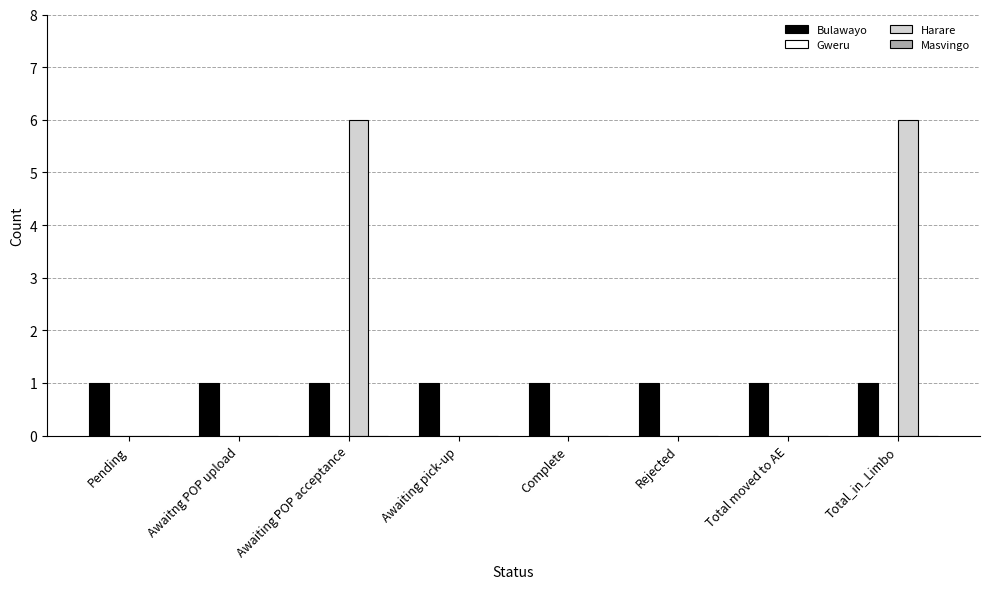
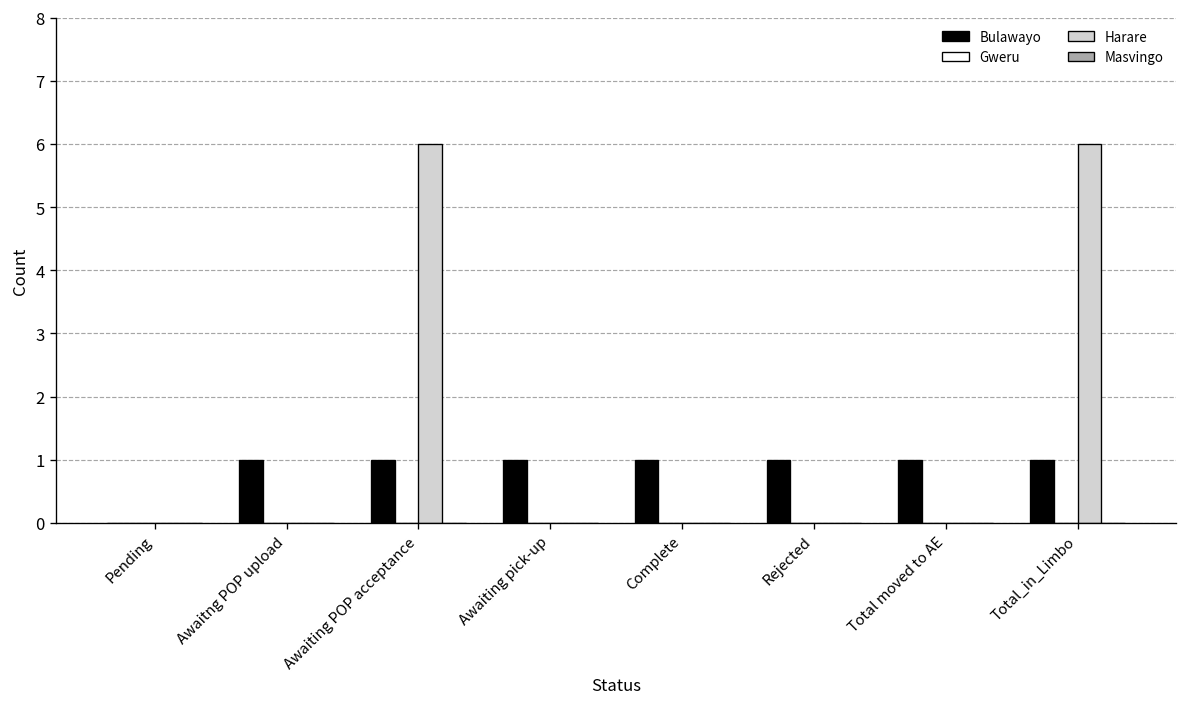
  {
    "Bulawayo": {
-     "Pending": 1,
+     "Pending": 0,
      "Awaitng POP upload": 1,
      "Awaiting POP acceptance": 1,
      "Awaiting pick-up": 1,
      "Complete": 1,
      "Rejected": 1,
      "Total moved to AE": 1,
      "Total_in_Limbo": 1
    },
    "Gweru": {
      "Pending": 0,
      "Awaitng POP upload": 0,
      "Awaiting POP acceptance": 0,
      "Awaiting pick-up": 0,
      "Complete": 0,
      "Rejected": 0,
      "Total moved to AE": 0,
      "Total_in_Limbo": 0
    },
    "Harare": {
      "Pending": 0,
      "Awaitng POP upload": 0,
      "Awaiting POP acceptance": 6,
      "Awaiting pick-up": 0,
      "Complete": 0,
      "Rejected": 0,
      "Total moved to AE": 0,
      "Total_in_Limbo": 6
    },
    "Masvingo": {
      "Pending": 0,
      "Awaitng POP upload": 0,
      "Awaiting POP acceptance": 0,
      "Awaiting pick-up": 0,
      "Complete": 0,
      "Rejected": 0,
      "Total moved to AE": 0,
      "Total_in_Limbo": 0
    }
  }
